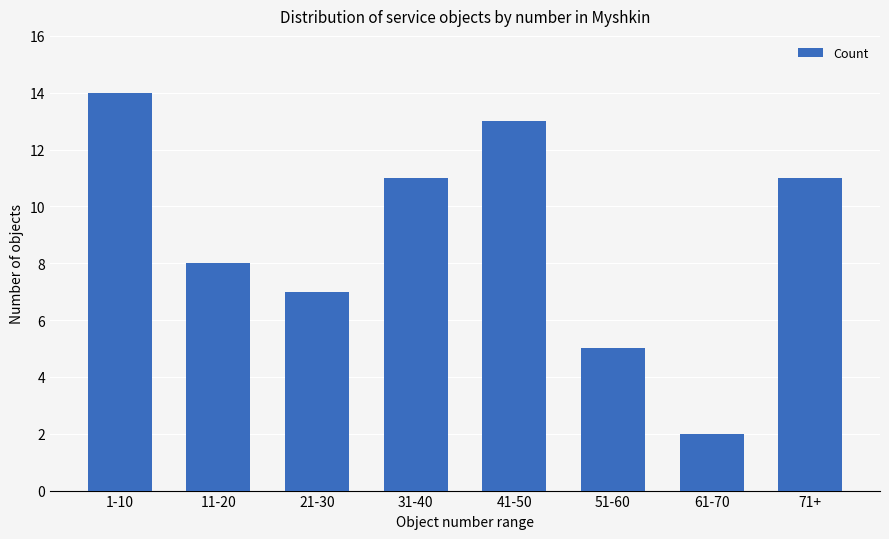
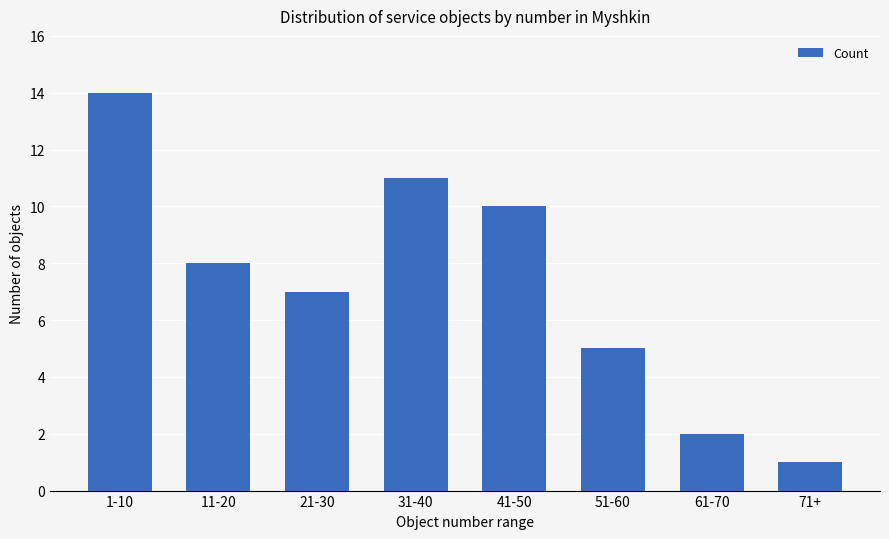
  {
    "1-10": 14,
    "11-20": 8,
    "21-30": 7,
    "31-40": 11,
-   "41-50": 13,
+   "41-50": 10,
    "51-60": 5,
    "61-70": 2,
-   "71+": 11
+   "71+": 1
  }
